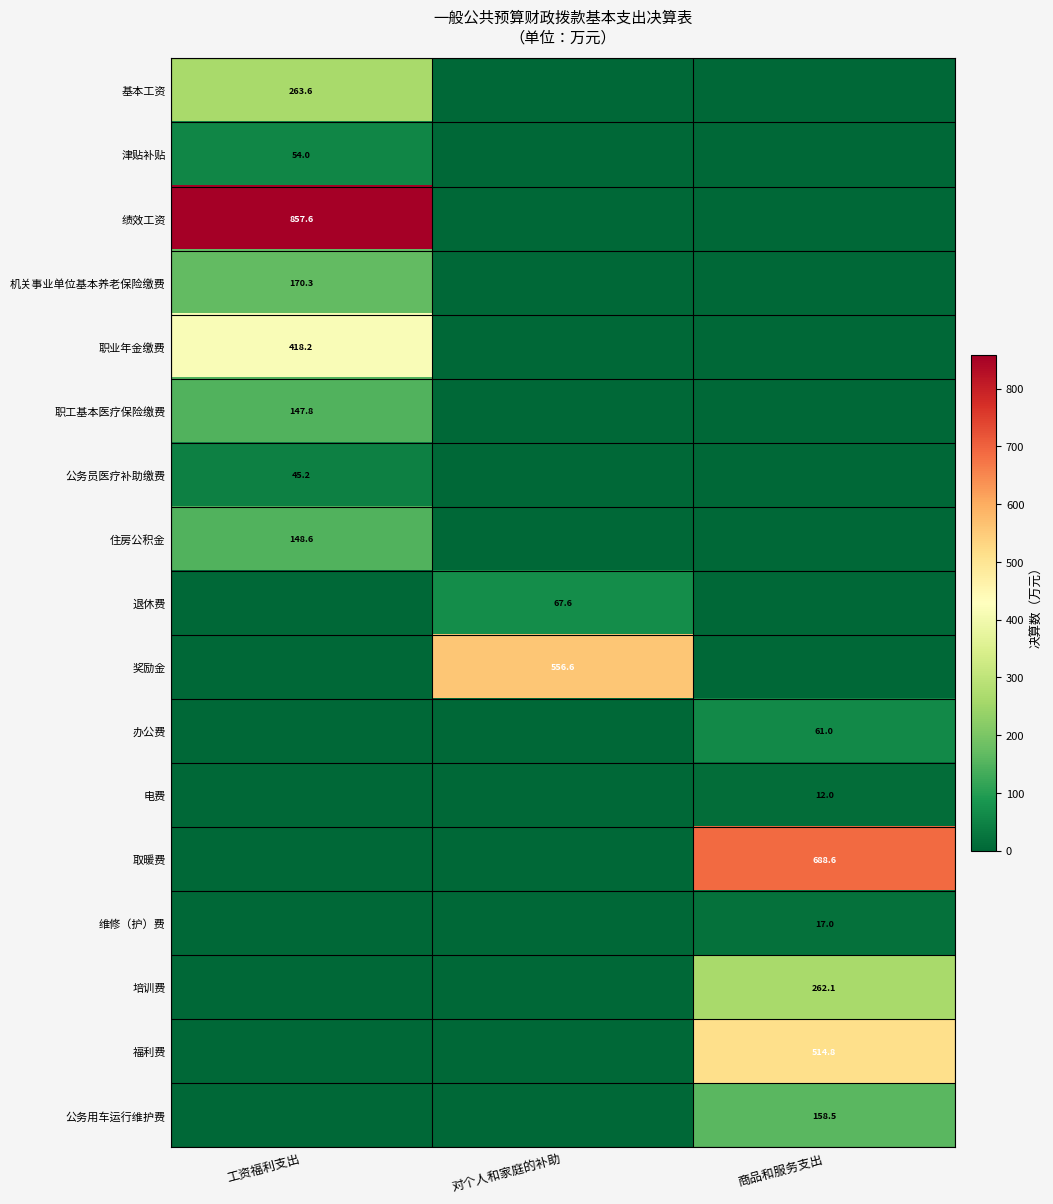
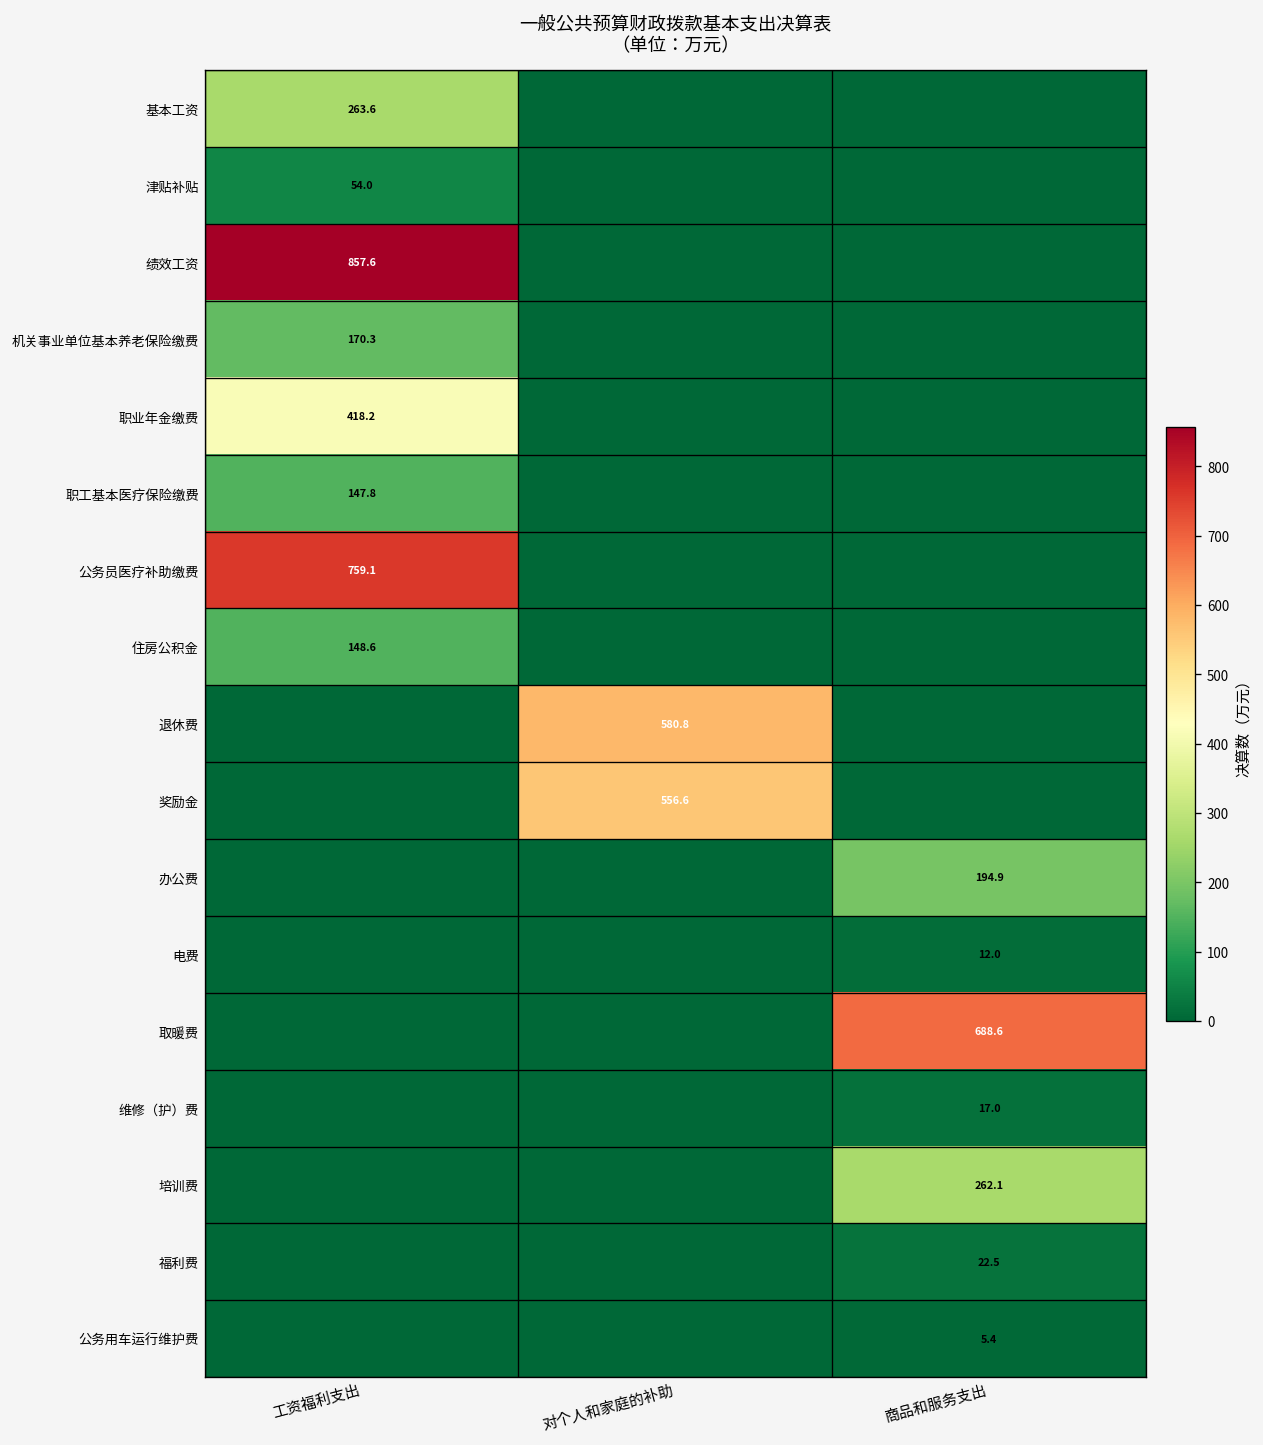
  {
    "基本工资": {
      "工资福利支出": 263.6
    },
    "津贴补贴": {
      "工资福利支出": 54.0
    },
    "绩效工资": {
      "工资福利支出": 857.6
    },
    "机关事业单位基本养老保险缴费": {
      "工资福利支出": 170.3
    },
    "职业年金缴费": {
      "工资福利支出": 418.2
    },
    "职工基本医疗保险缴费": {
      "工资福利支出": 147.8
    },
    "公务员医疗补助缴费": {
-     "工资福利支出": 45.2
+     "工资福利支出": 759.1
    },
    "住房公积金": {
      "工资福利支出": 148.6
    },
    "退休费": {
-     "对个人和家庭的补助": 67.6
+     "对个人和家庭的补助": 580.8
    },
    "奖励金": {
      "对个人和家庭的补助": 556.6
    },
    "办公费": {
-     "商品和服务支出": 61.0
+     "商品和服务支出": 194.9
    },
    "电费": {
      "商品和服务支出": 12.0
    },
    "取暖费": {
      "商品和服务支出": 688.6
    },
    "维修（护）费": {
      "商品和服务支出": 17.0
    },
    "培训费": {
      "商品和服务支出": 262.1
    },
    "福利费": {
-     "商品和服务支出": 514.8
+     "商品和服务支出": 22.5
    },
    "公务用车运行维护费": {
-     "商品和服务支出": 158.5
+     "商品和服务支出": 5.4
    }
  }
